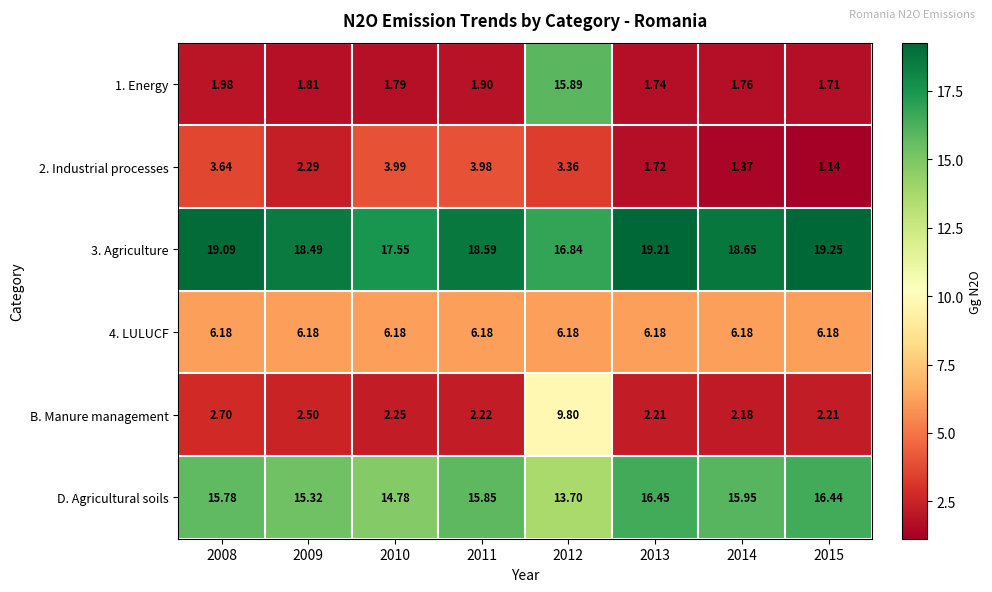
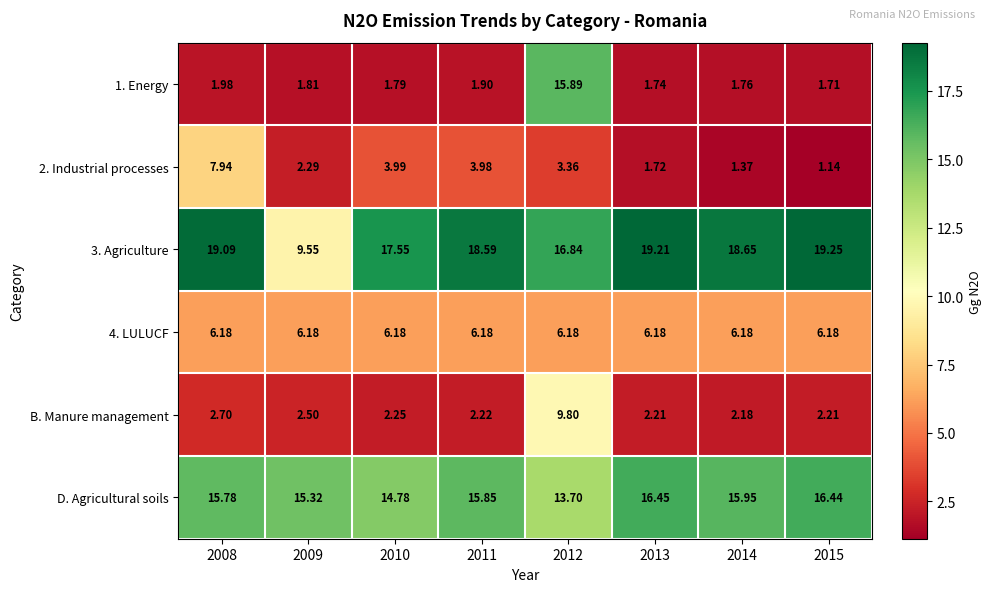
  {
    "1. Energy": {
      "2008": 1.98,
      "2009": 1.81,
      "2010": 1.79,
      "2011": 1.90,
      "2012": 15.89,
      "2013": 1.74,
      "2014": 1.76,
      "2015": 1.71
    },
    "2. Industrial processes": {
-     "2008": 3.64,
+     "2008": 7.94,
      "2009": 2.29,
      "2010": 3.99,
      "2011": 3.98,
      "2012": 3.36,
      "2013": 1.72,
      "2014": 1.37,
      "2015": 1.14
    },
    "3. Agriculture": {
      "2008": 19.09,
-     "2009": 18.49,
+     "2009": 9.55,
      "2010": 17.55,
      "2011": 18.59,
      "2012": 16.84,
      "2013": 19.21,
      "2014": 18.65,
      "2015": 19.25
    },
    "4. LULUCF": {
      "2008": 6.18,
      "2009": 6.18,
      "2010": 6.18,
      "2011": 6.18,
      "2012": 6.18,
      "2013": 6.18,
      "2014": 6.18,
      "2015": 6.18
    },
    "B. Manure management": {
      "2008": 2.70,
      "2009": 2.50,
      "2010": 2.25,
      "2011": 2.22,
      "2012": 9.80,
      "2013": 2.21,
      "2014": 2.18,
      "2015": 2.21
    },
    "D. Agricultural soils": {
      "2008": 15.78,
      "2009": 15.32,
      "2010": 14.78,
      "2011": 15.85,
      "2012": 13.70,
      "2013": 16.45,
      "2014": 15.95,
      "2015": 16.44
    }
  }
